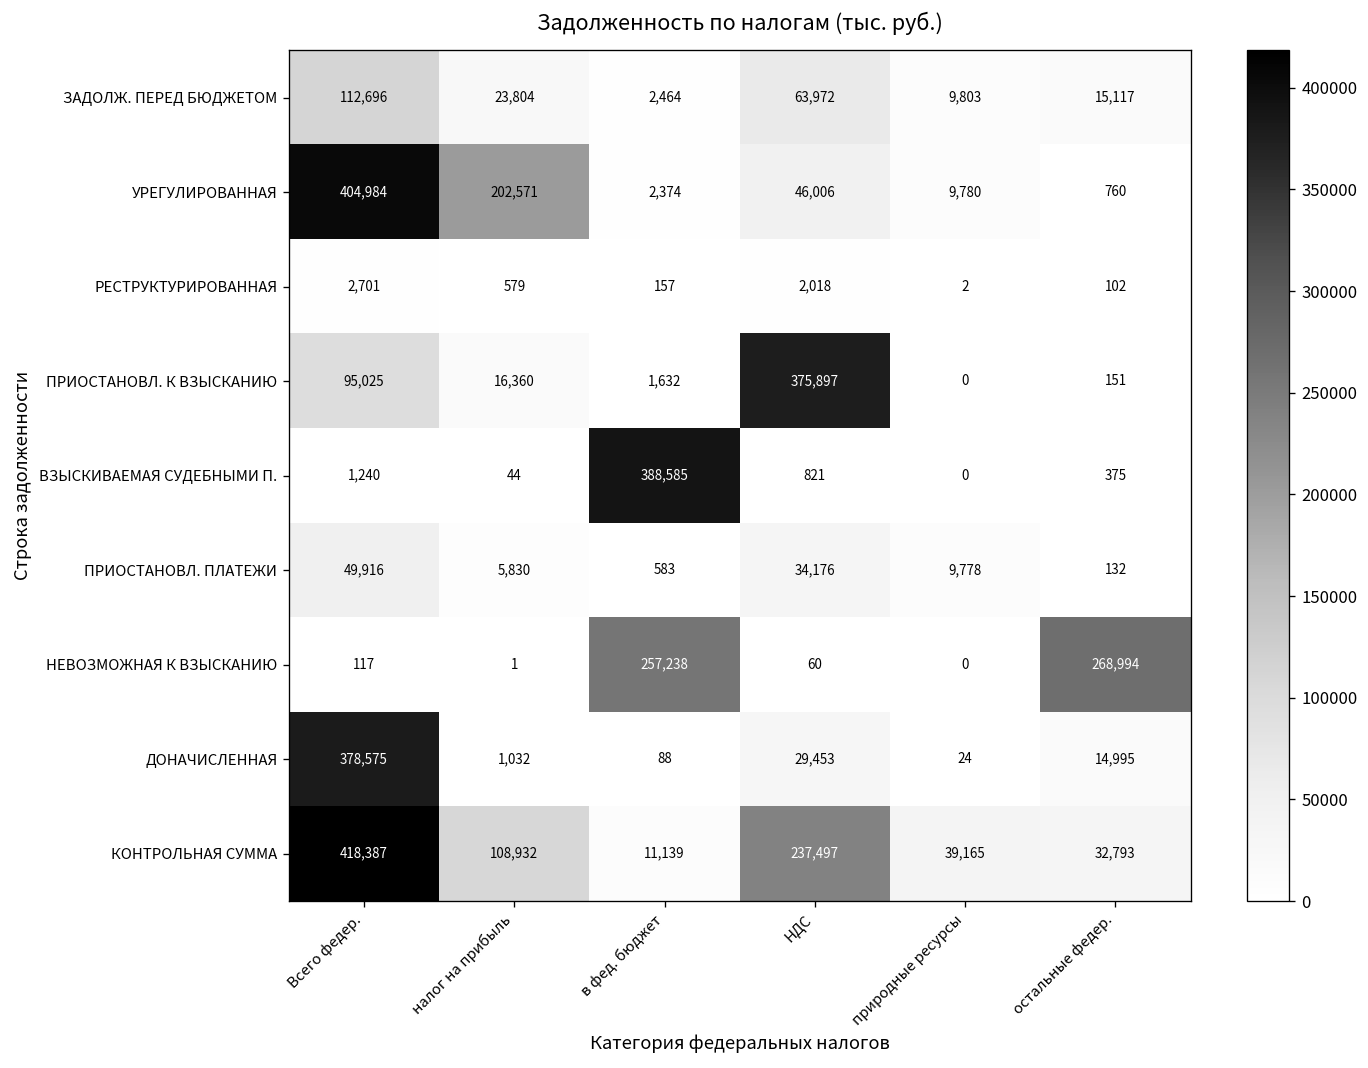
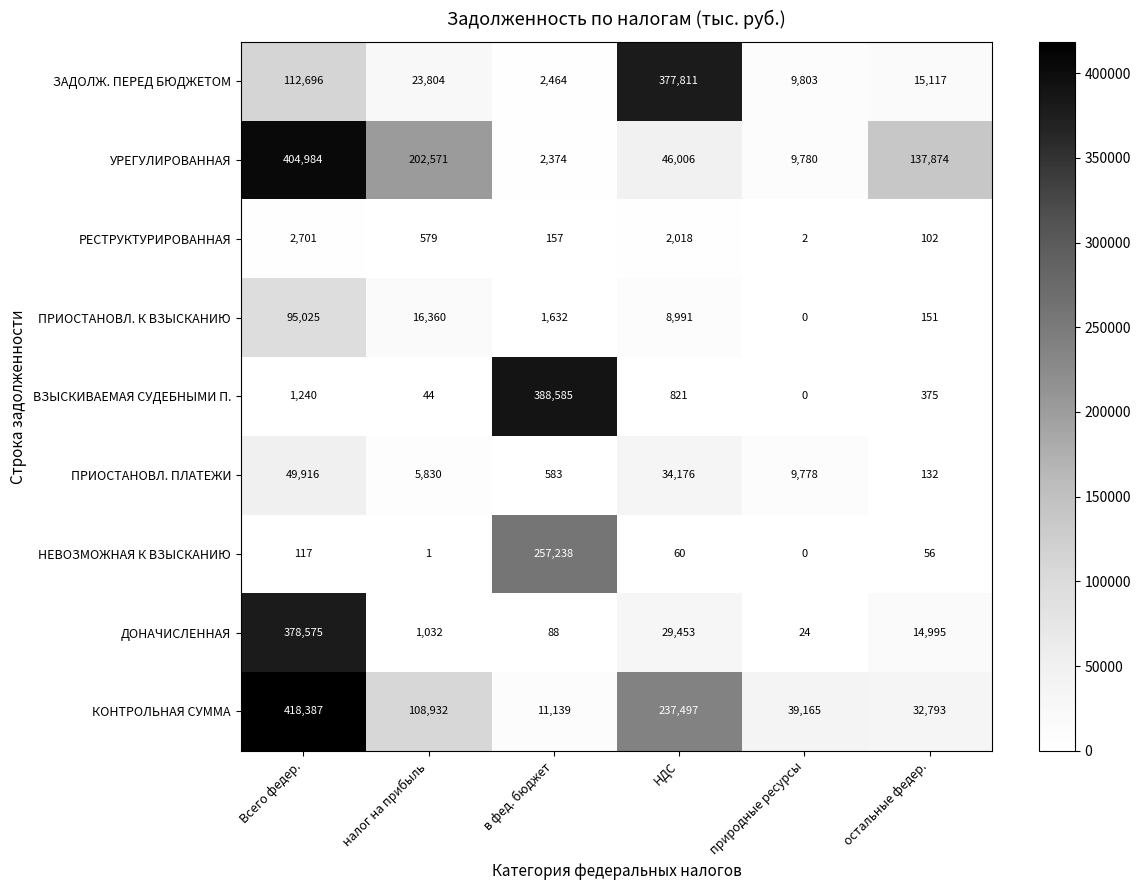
  {
    "ЗАДОЛЖ. ПЕРЕД БЮДЖЕТОМ": {
      "Всего федер.": "112,696",
      "налог на прибыль": "23,804",
      "в фед. бюджет": "2,464",
-     "НДС": "63,972",
+     "НДС": "377,811",
      "природные ресурсы": "9,803",
      "остальные федер.": "15,117"
    },
    "УРЕГУЛИРОВАННАЯ": {
      "Всего федер.": "404,984",
      "налог на прибыль": "202,571",
      "в фед. бюджет": "2,374",
      "НДС": "46,006",
      "природные ресурсы": "9,780",
-     "остальные федер.": "760"
+     "остальные федер.": "137,874"
    },
    "РЕСТРУКТУРИРОВАННАЯ": {
      "Всего федер.": "2,701",
      "налог на прибыль": "579",
      "в фед. бюджет": "157",
      "НДС": "2,018",
      "природные ресурсы": "2",
      "остальные федер.": "102"
    },
    "ПРИОСТАНОВЛ. К ВЗЫСКАНИЮ": {
      "Всего федер.": "95,025",
      "налог на прибыль": "16,360",
      "в фед. бюджет": "1,632",
-     "НДС": "375,897",
+     "НДС": "8,991",
      "природные ресурсы": "0",
      "остальные федер.": "151"
    },
    "ВЗЫСКИВАЕМАЯ СУДЕБНЫМИ П.": {
      "Всего федер.": "1,240",
      "налог на прибыль": "44",
      "в фед. бюджет": "388,585",
      "НДС": "821",
      "природные ресурсы": "0",
      "остальные федер.": "375"
    },
    "ПРИОСТАНОВЛ. ПЛАТЕЖИ": {
      "Всего федер.": "49,916",
      "налог на прибыль": "5,830",
      "в фед. бюджет": "583",
      "НДС": "34,176",
      "природные ресурсы": "9,778",
      "остальные федер.": "132"
    },
    "НЕВОЗМОЖНАЯ К ВЗЫСКАНИЮ": {
      "Всего федер.": "117",
      "налог на прибыль": "1",
      "в фед. бюджет": "257,238",
      "НДС": "60",
      "природные ресурсы": "0",
-     "остальные федер.": "268,994"
+     "остальные федер.": "56"
    },
    "ДОНАЧИСЛЕННАЯ": {
      "Всего федер.": "378,575",
      "налог на прибыль": "1,032",
      "в фед. бюджет": "88",
      "НДС": "29,453",
      "природные ресурсы": "24",
      "остальные федер.": "14,995"
    },
    "КОНТРОЛЬНАЯ СУММА": {
      "Всего федер.": "418,387",
      "налог на прибыль": "108,932",
      "в фед. бюджет": "11,139",
      "НДС": "237,497",
      "природные ресурсы": "39,165",
      "остальные федер.": "32,793"
    }
  }
